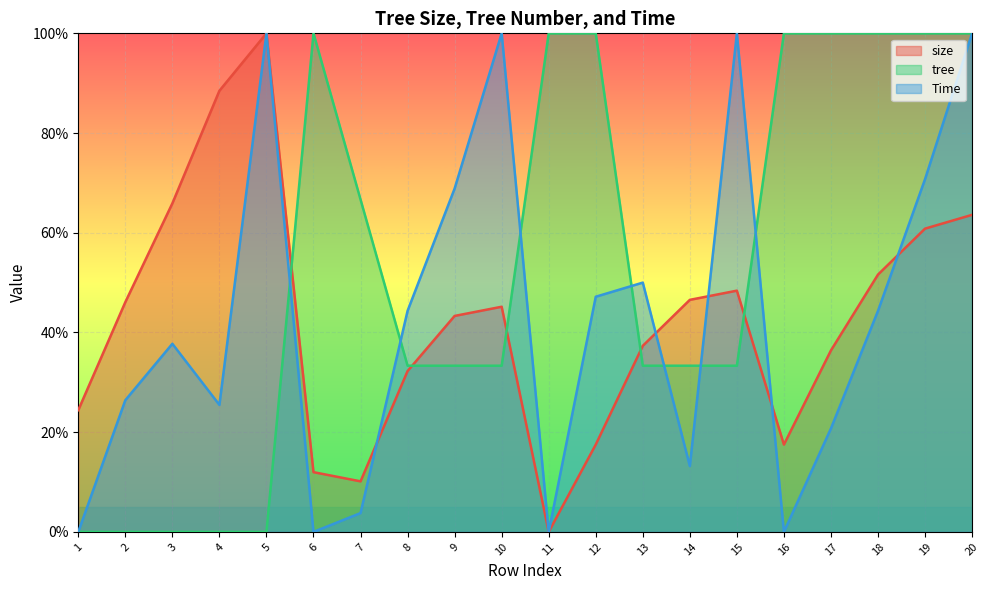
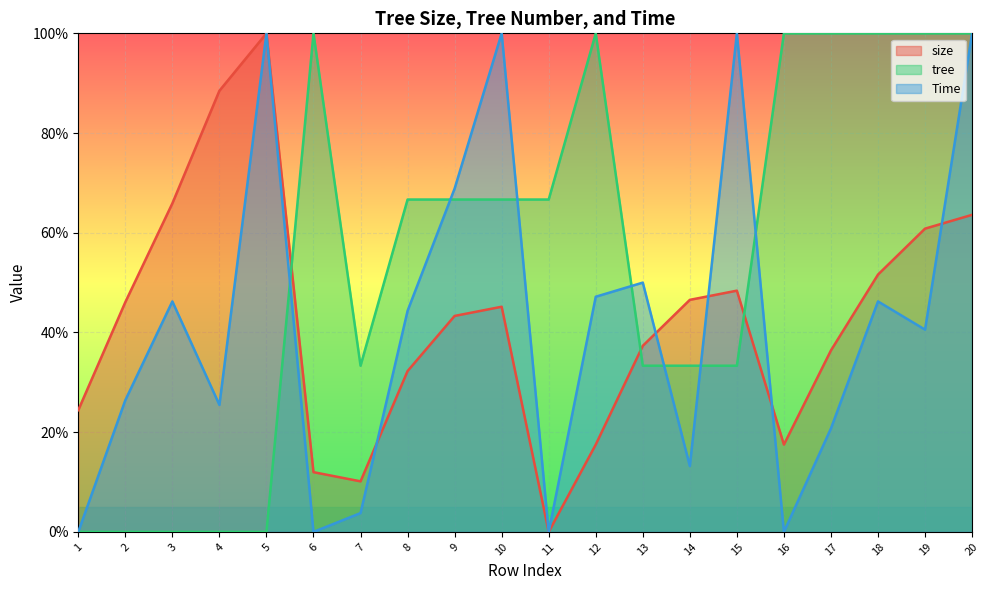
  {
    "size": {
      "1": "24%",
      "2": "46%",
      "3": "66%",
      "4": "88%",
      "6": "12%",
      "7": "10%",
      "8": "32%",
      "9": "43%",
      "10": "45%",
      "12": "18%",
      "13": "37%",
      "14": "47%",
      "15": "48%",
      "16": "18%",
      "17": "36%",
      "18": "52%",
      "19": "61%",
      "20": "64%"
    },
    "tree": {
      "6": "100%",
-     "7": "67%",
-     "8": "33%",
-     "9": "33%",
-     "10": "33%",
-     "11": "100%",
+     "7": "33%",
+     "8": "67%",
+     "9": "67%",
+     "10": "67%",
+     "11": "67%",
      "12": "100%",
      "13": "33%",
      "14": "33%",
      "15": "33%",
      "16": "100%",
      "17": "100%",
      "18": "100%",
      "19": "100%"
    },
    "Time": {
      "2": "26%",
-     "3": "38%",
+     "3": "46%",
      "4": "25%",
      "8": "44%",
      "9": "69%",
      "10": "100%",
      "12": "47%",
      "13": "50%",
      "14": "13%",
      "15": "100%",
      "17": "21%",
-     "18": "44%",
-     "19": "71%"
+     "18": "46%",
+     "19": "41%"
    }
  }
